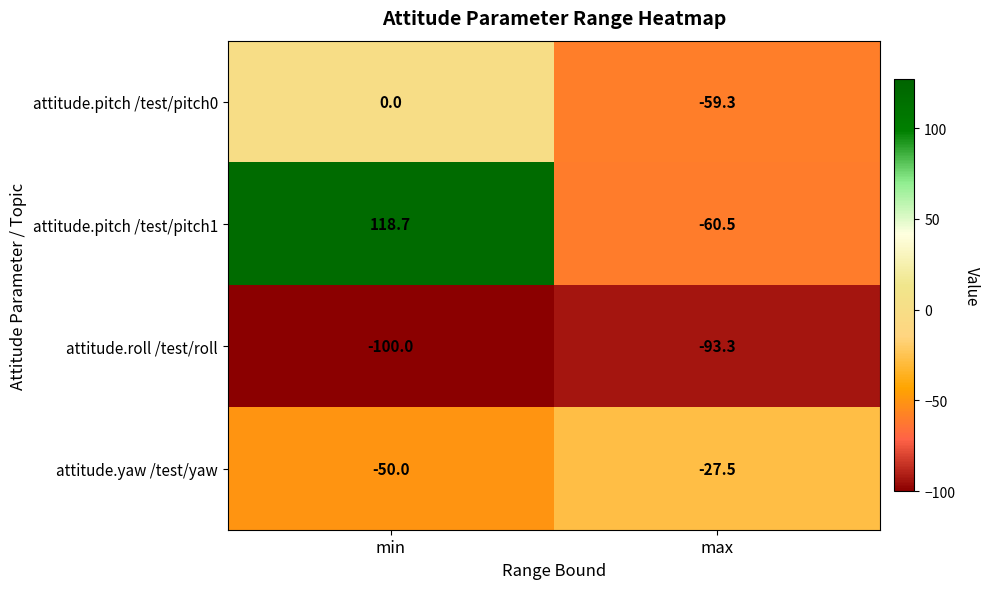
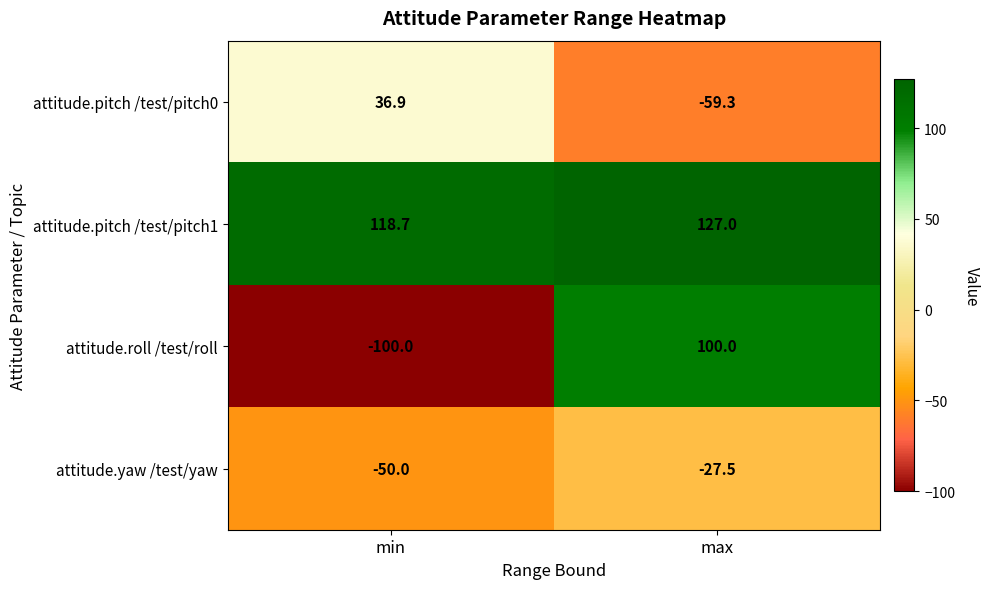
  {
    "attitude.pitch /test/pitch0": {
-     "min": 0.0,
+     "min": 36.9,
      "max": -59.3
    },
    "attitude.pitch /test/pitch1": {
      "min": 118.7,
-     "max": -60.5
+     "max": 127.0
    },
    "attitude.roll /test/roll": {
      "min": -100.0,
-     "max": -93.3
+     "max": 100.0
    },
    "attitude.yaw /test/yaw": {
      "min": -50.0,
      "max": -27.5
    }
  }
